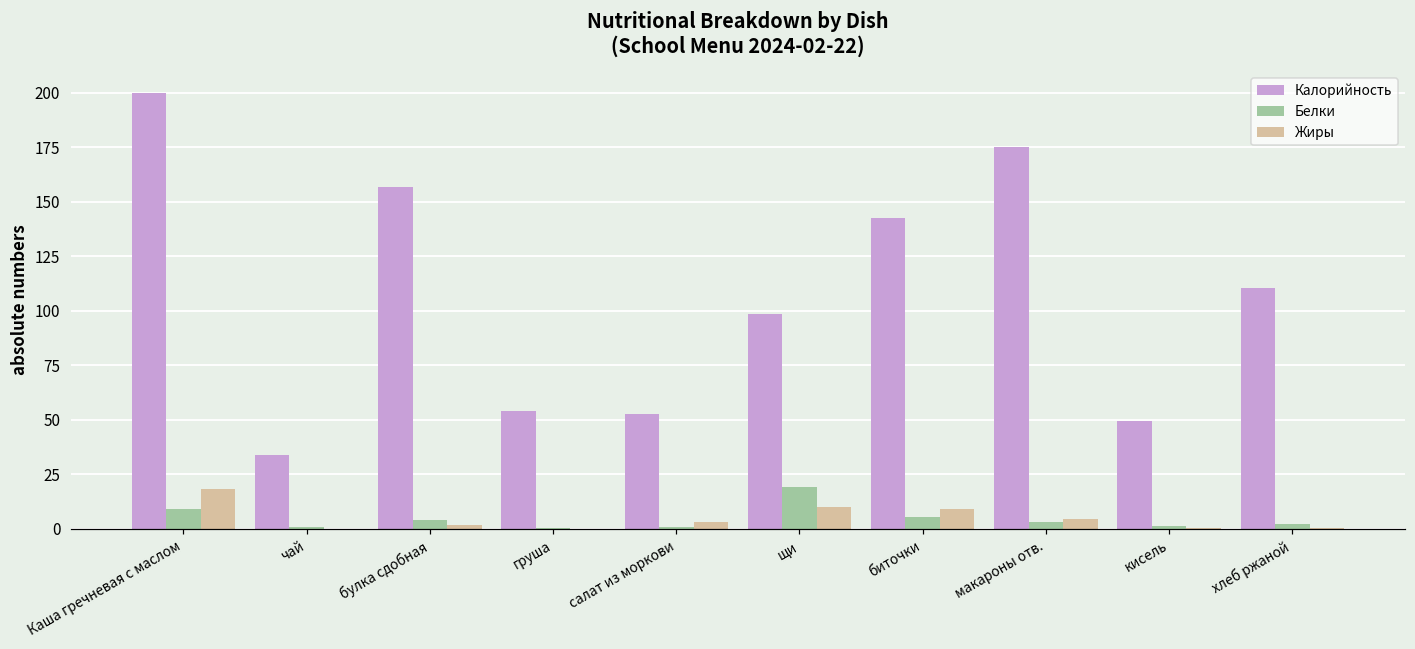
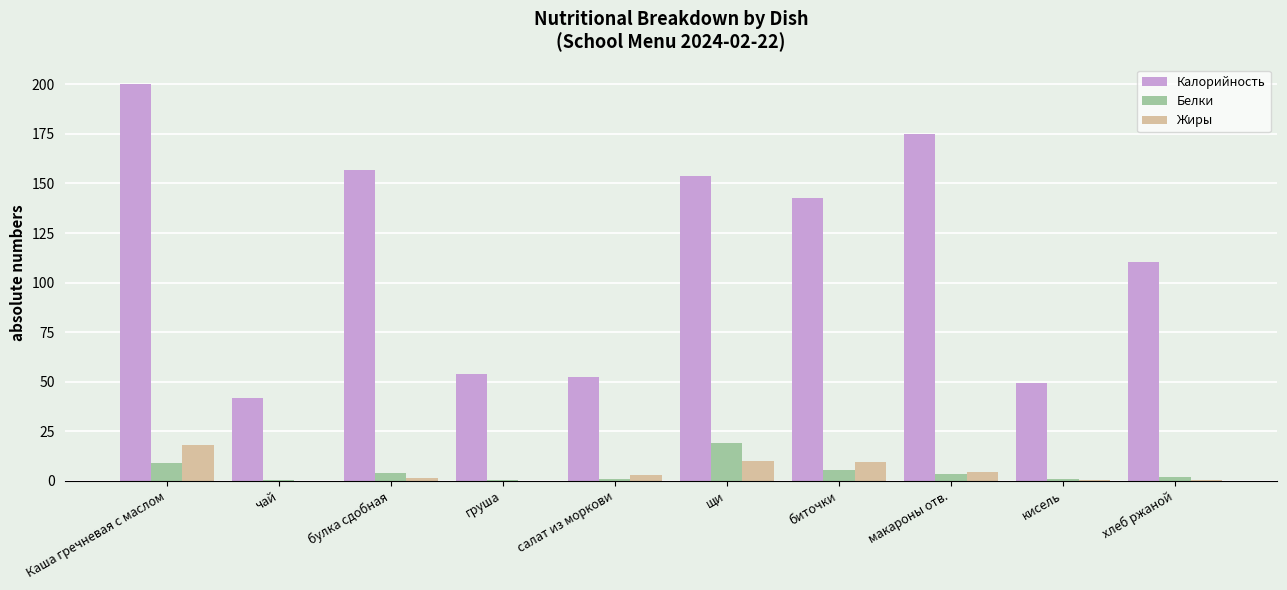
  {
    "Калорийность": {
      "Каша гречневая с маслом": 200,
-     "чай": 34,
+     "чай": 42,
      "булка сдобная": 157,
      "груша": 54,
      "салат из моркови": 52,
-     "щи": 99,
+     "щи": 154,
      "биточки": 143,
      "макароны отв.": 175,
      "кисель": 49,
      "хлеб ржаной": 110
    }
  }
